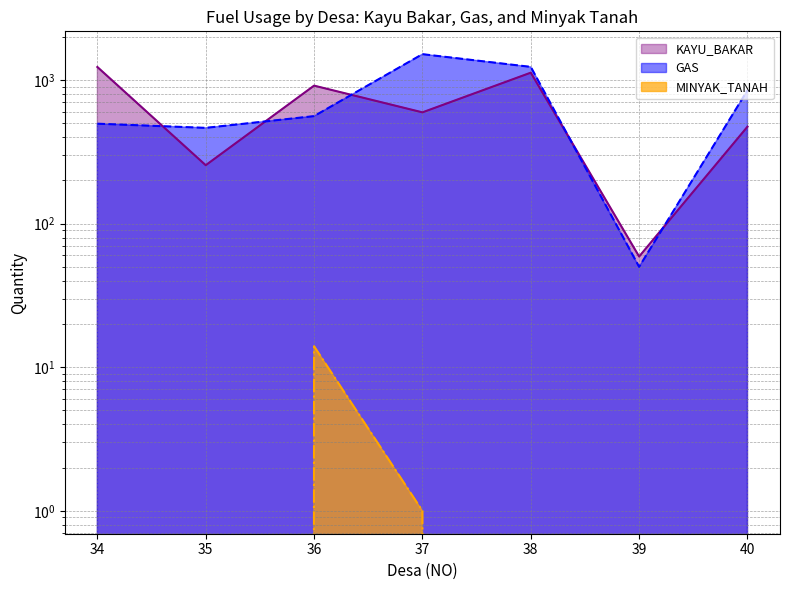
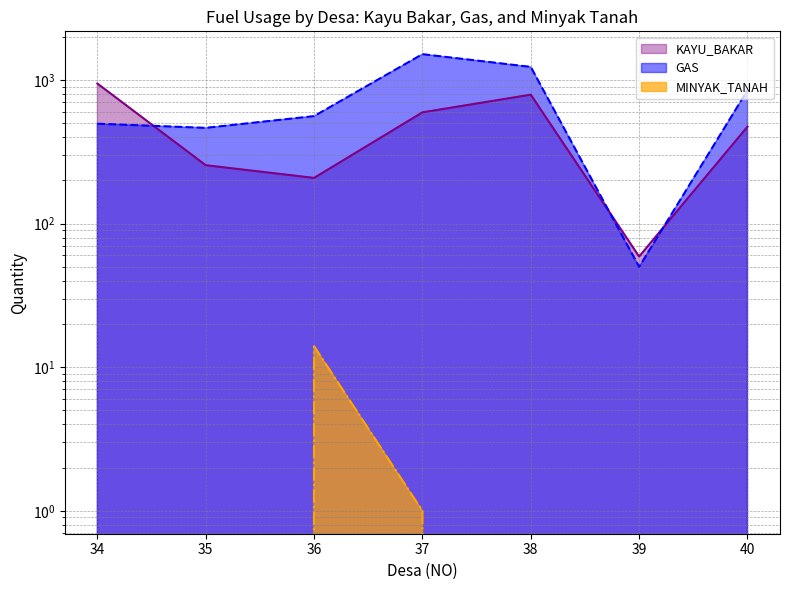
  {
    "KAYU_BAKAR": {
-     "34": 1200,
+     "34": 900,
      "35": 260,
-     "36": 900,
+     "36": 210,
      "37": 600,
-     "38": 1100,
+     "38": 800,
      "39": 59,
      "40": 470
    },
    "GAS": {
      "34": 500,
      "35": 460,
      "36": 560,
      "37": 1500,
      "38": 1200,
      "39": 50
    },
    "MINYAK_TANAH": {
      "36": 14,
      "37": 1
    }
  }
